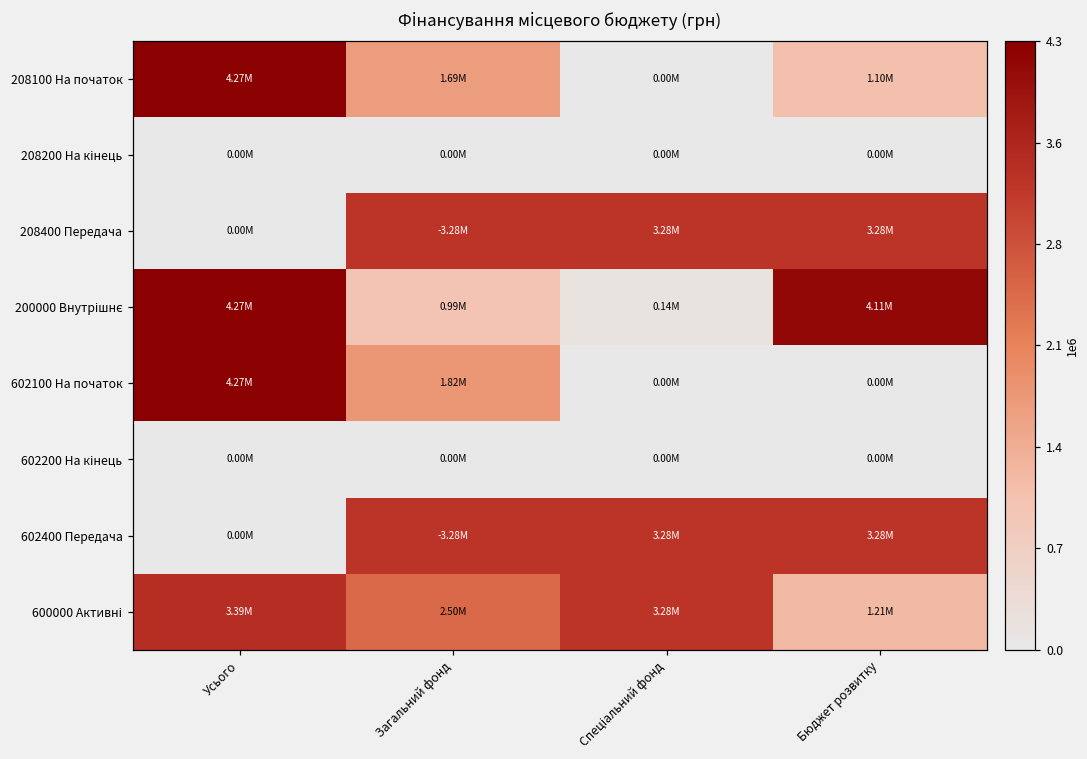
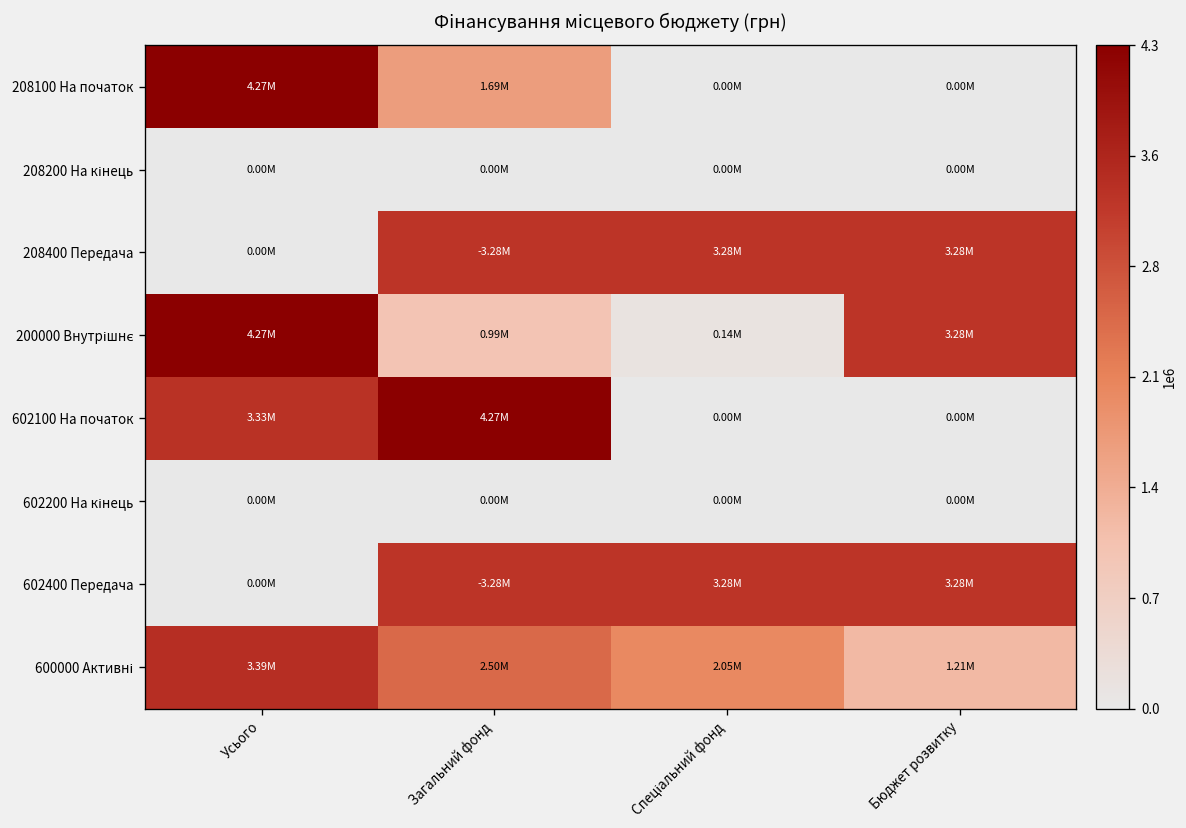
  {
    "208100 На початок": {
      "Усього": "4.27M",
      "Загальний фонд": "1.69M",
      "Спеціальний фонд": "0.00M",
-     "Бюджет розвитку": "1.10M"
+     "Бюджет розвитку": "0.00M"
    },
    "208200 На кінець": {
      "Усього": "0.00M",
      "Загальний фонд": "0.00M",
      "Спеціальний фонд": "0.00M",
      "Бюджет розвитку": "0.00M"
    },
    "208400 Передача": {
      "Усього": "0.00M",
      "Загальний фонд": "-3.28M",
      "Спеціальний фонд": "3.28M",
      "Бюджет розвитку": "3.28M"
    },
    "200000 Внутрішнє": {
      "Усього": "4.27M",
      "Загальний фонд": "0.99M",
      "Спеціальний фонд": "0.14M",
-     "Бюджет розвитку": "4.11M"
+     "Бюджет розвитку": "3.28M"
    },
    "602100 На початок": {
-     "Усього": "4.27M",
-     "Загальний фонд": "1.82M",
+     "Усього": "3.33M",
+     "Загальний фонд": "4.27M",
      "Спеціальний фонд": "0.00M",
      "Бюджет розвитку": "0.00M"
    },
    "602200 На кінець": {
      "Усього": "0.00M",
      "Загальний фонд": "0.00M",
      "Спеціальний фонд": "0.00M",
      "Бюджет розвитку": "0.00M"
    },
    "602400 Передача": {
      "Усього": "0.00M",
      "Загальний фонд": "-3.28M",
      "Спеціальний фонд": "3.28M",
      "Бюджет розвитку": "3.28M"
    },
    "600000 Активні": {
      "Усього": "3.39M",
      "Загальний фонд": "2.50M",
-     "Спеціальний фонд": "3.28M",
+     "Спеціальний фонд": "2.05M",
      "Бюджет розвитку": "1.21M"
    }
  }
